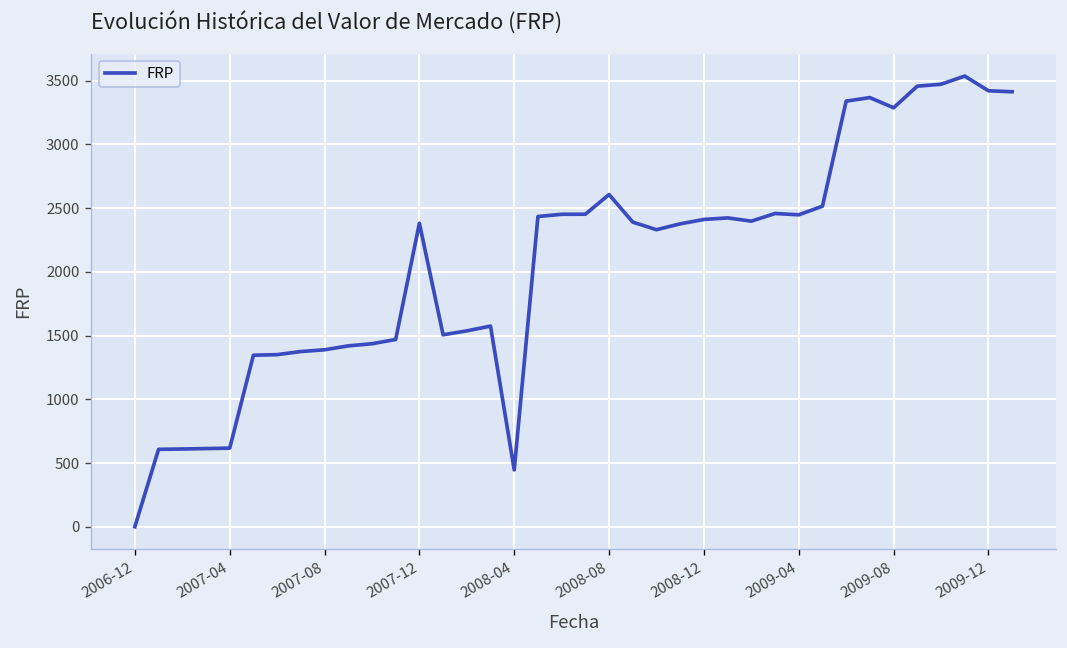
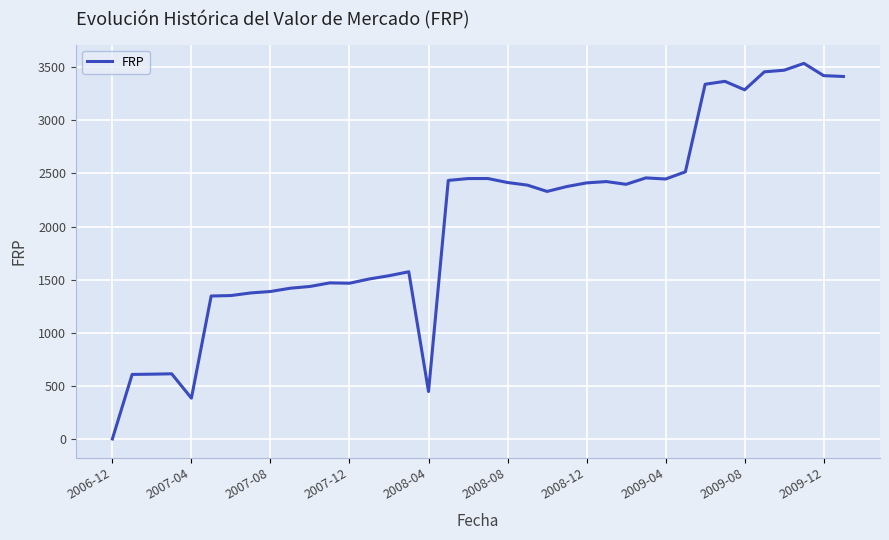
  {
    "2006-12": 0,
-   "2007-04": 620,
+   "2007-04": 380,
    "2007-08": 1390,
-   "2007-12": 2380,
+   "2007-12": 1470,
    "2008-04": 450,
-   "2008-08": 2610,
+   "2008-08": 2410,
    "2008-12": 2410,
    "2009-04": 2450,
    "2009-08": 3290,
    "2009-12": 3420
  }
